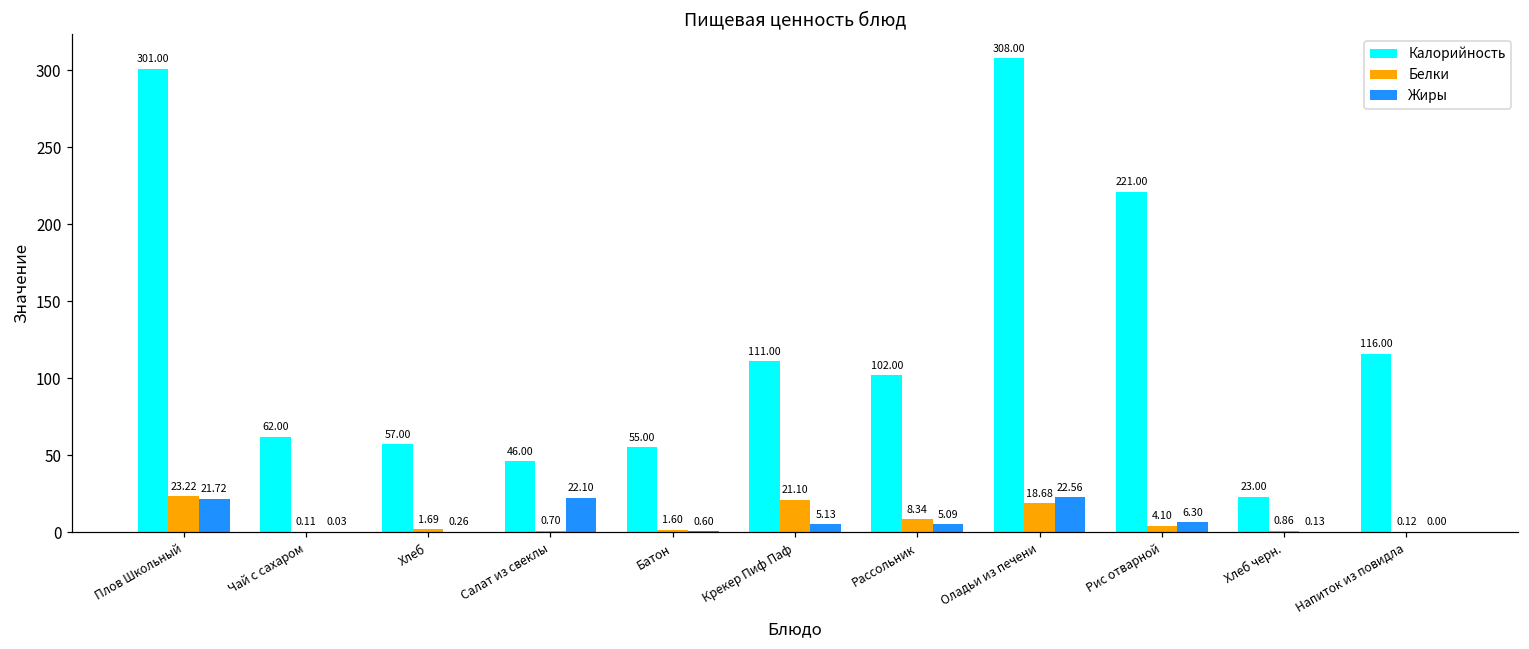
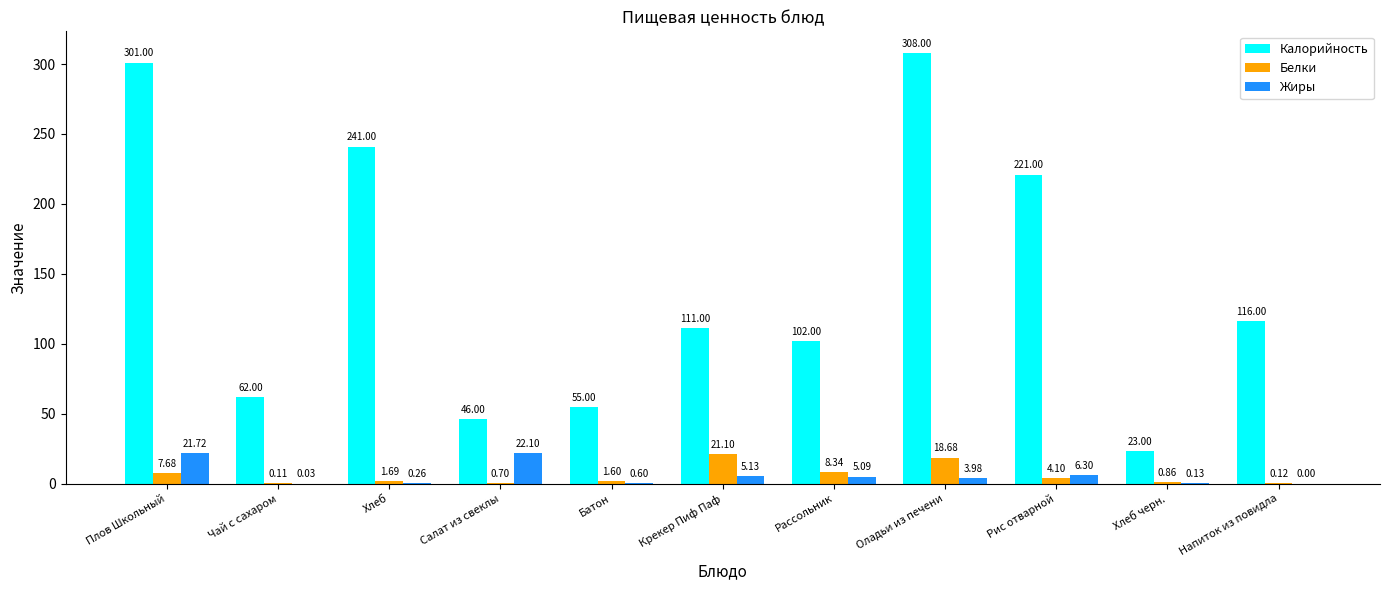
  {
    "Калорийность": {
      "Плов Школьный": 301.00,
      "Чай с сахаром": 62.00,
-     "Хлеб": 57.00,
+     "Хлеб": 241.00,
      "Салат из свеклы": 46.00,
      "Батон": 55.00,
      "Крекер Пиф Паф": 111.00,
      "Рассольник": 102.00,
      "Оладьи из печени": 308.00,
      "Рис отварной": 221.00,
      "Хлеб черн.": 23.00,
      "Напиток из повидла": 116.00
    },
    "Белки": {
-     "Плов Школьный": 23.22,
+     "Плов Школьный": 7.68,
      "Чай с сахаром": 0.11,
      "Хлеб": 1.69,
      "Салат из свеклы": 0.70,
      "Батон": 1.60,
      "Крекер Пиф Паф": 21.10,
      "Рассольник": 8.34,
      "Оладьи из печени": 18.68,
      "Рис отварной": 4.10,
      "Хлеб черн.": 0.86,
      "Напиток из повидла": 0.12
    },
    "Жиры": {
      "Плов Школьный": 21.72,
      "Чай с сахаром": 0.03,
      "Хлеб": 0.26,
      "Салат из свеклы": 22.10,
      "Батон": 0.60,
      "Крекер Пиф Паф": 5.13,
      "Рассольник": 5.09,
-     "Оладьи из печени": 22.56,
+     "Оладьи из печени": 3.98,
      "Рис отварной": 6.30,
      "Хлеб черн.": 0.13,
      "Напиток из повидла": 0.00
    }
  }
